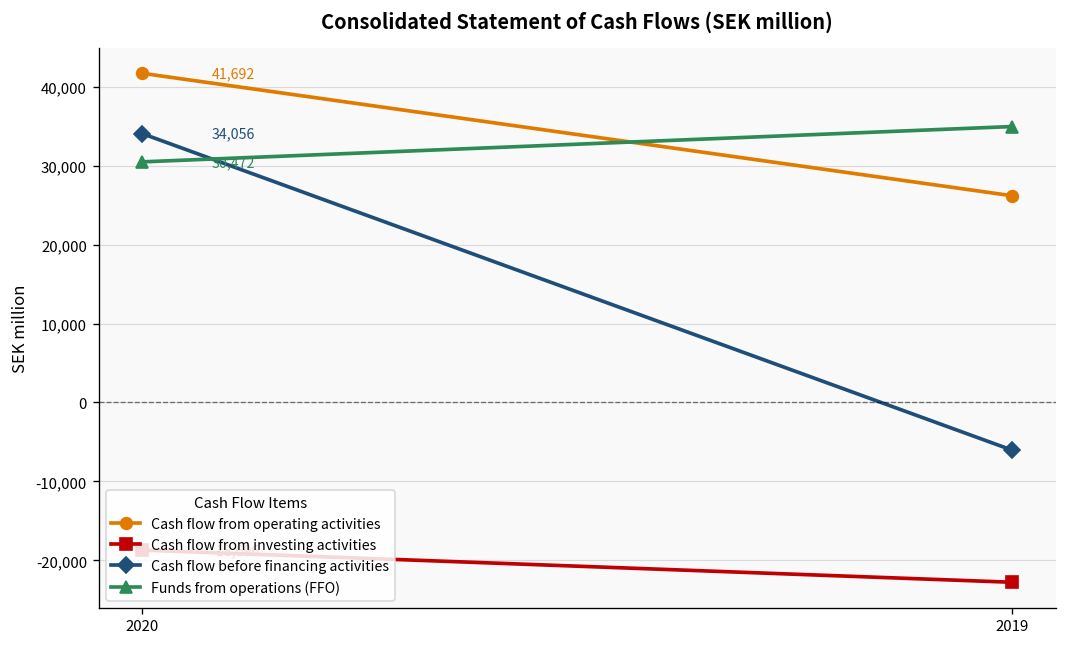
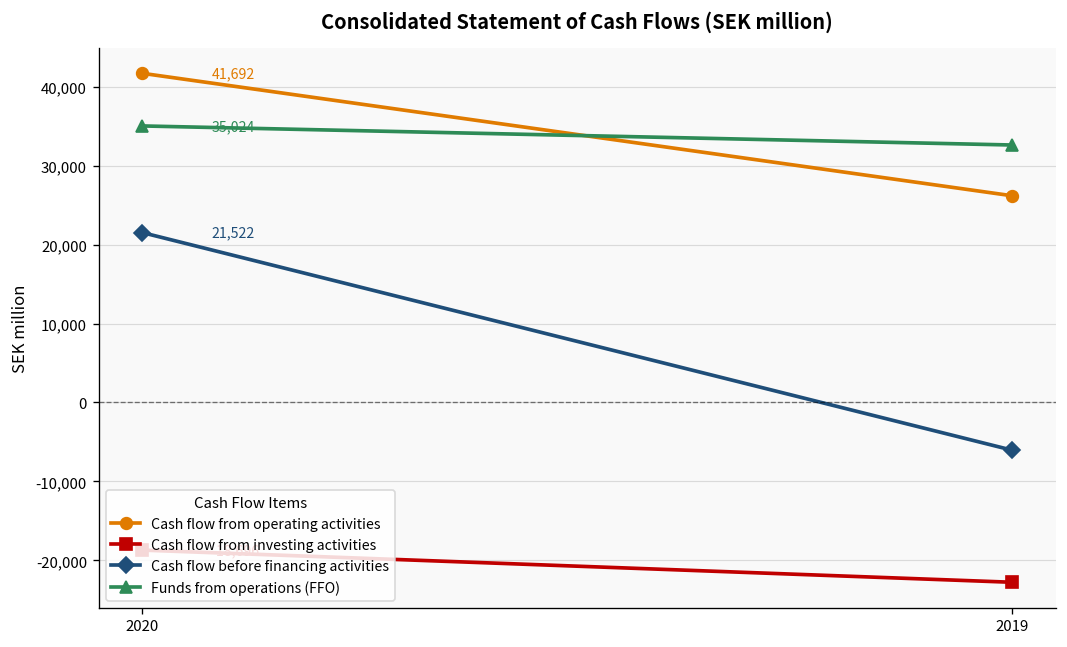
  {
    "Cash flow from operating activities": {
      "2020": "42,000",
      "2019": "26,000"
    },
    "Cash flow from investing activities": {
      "2019": "-23,000"
    },
    "Cash flow before financing activities": {
-     "2020": "34,056"
+     "2020": "21,522"
    },
    "Funds from operations (FFO)": {
-     "2020": "30,472",
-     "2019": "35,000"
+     "2020": "35,024",
+     "2019": "33,000"
    }
  }
